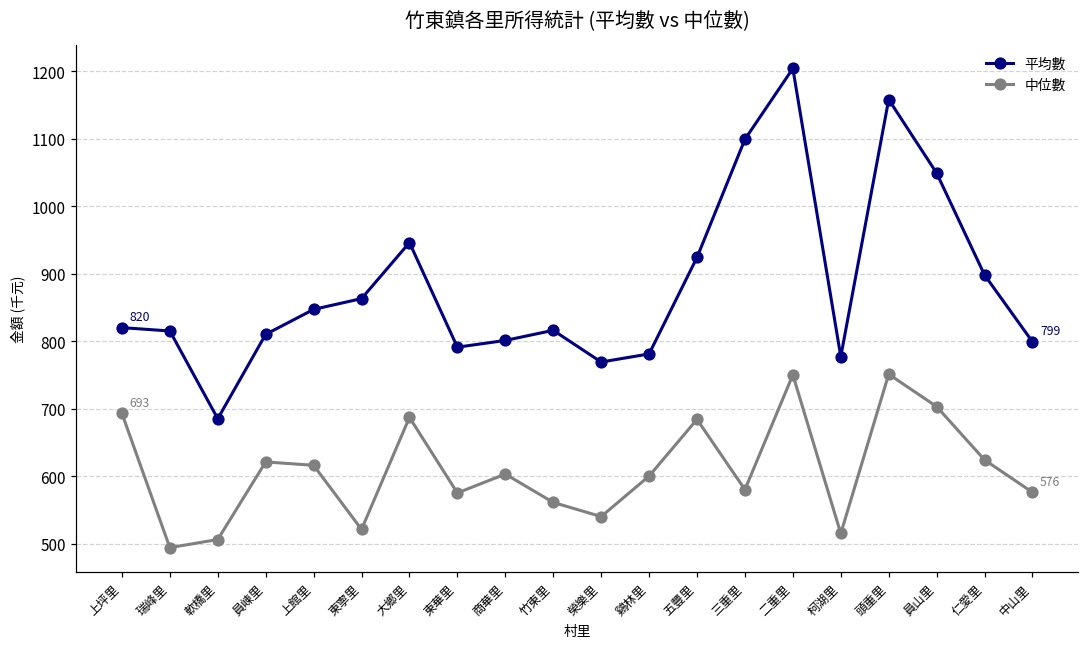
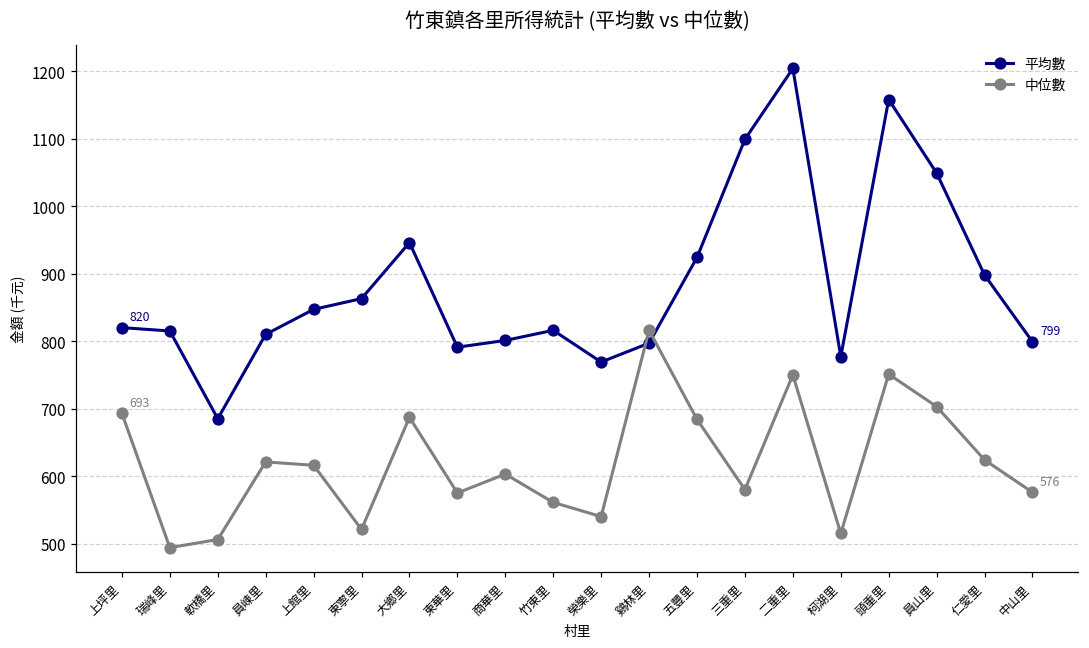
  {
    "平均數": {
      "瑞峰里": 820,
      "軟橋里": 690,
      "員崠里": 810,
      "上館里": 850,
      "東寧里": 860,
      "大鄉里": 950,
      "東華里": 790,
      "商華里": 800,
      "竹東里": 820,
      "榮樂里": 770,
-     "鷄林里": 780,
+     "鷄林里": 800,
      "五豐里": 920,
      "三重里": 1100,
      "二重里": 1200,
      "柯湖里": 780,
      "頭重里": 1160,
      "員山里": 1050,
      "仁愛里": 900
    },
    "中位數": {
      "瑞峰里": 490,
      "軟橋里": 510,
      "員崠里": 620,
      "上館里": 620,
      "東寧里": 520,
      "大鄉里": 690,
      "東華里": 580,
      "商華里": 600,
      "竹東里": 560,
      "榮樂里": 540,
-     "鷄林里": 600,
+     "鷄林里": 820,
      "五豐里": 680,
      "三重里": 580,
      "二重里": 750,
      "柯湖里": 520,
      "頭重里": 750,
      "員山里": 700,
      "仁愛里": 620
    }
  }
